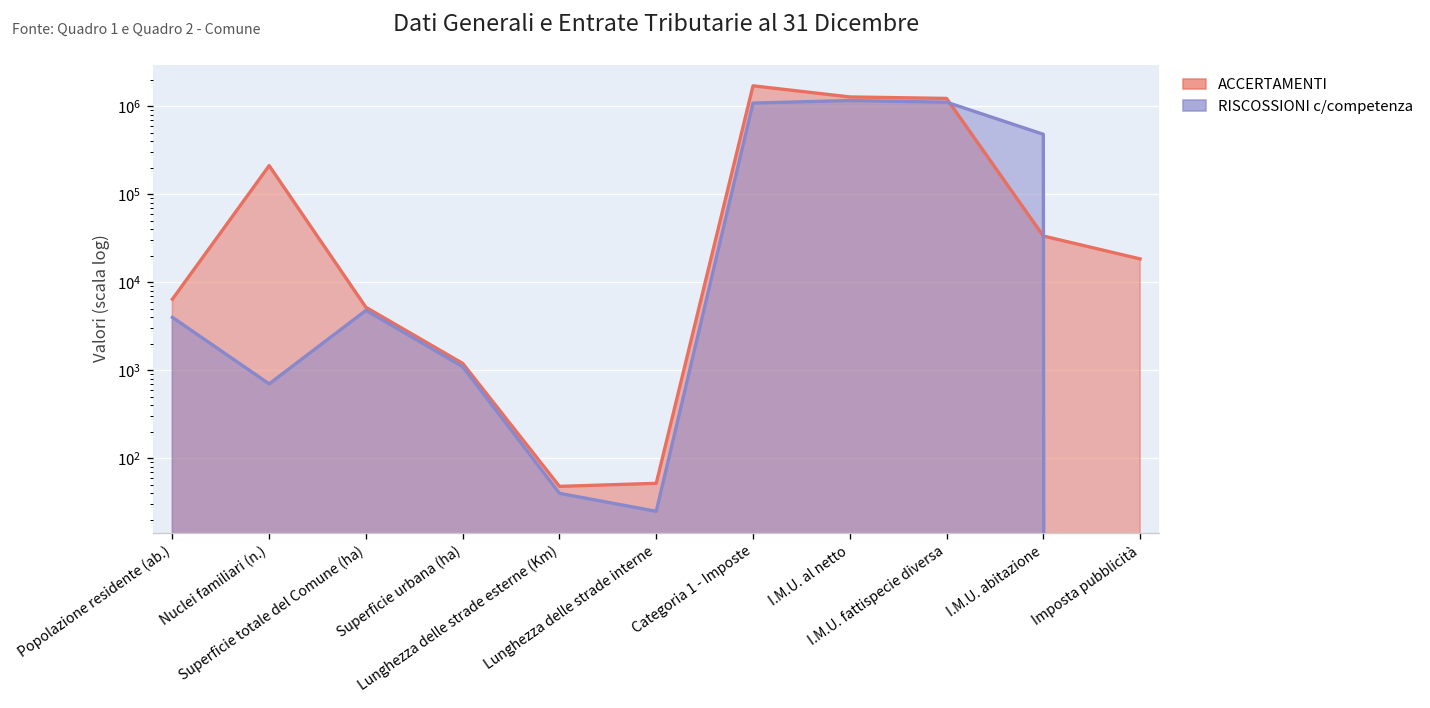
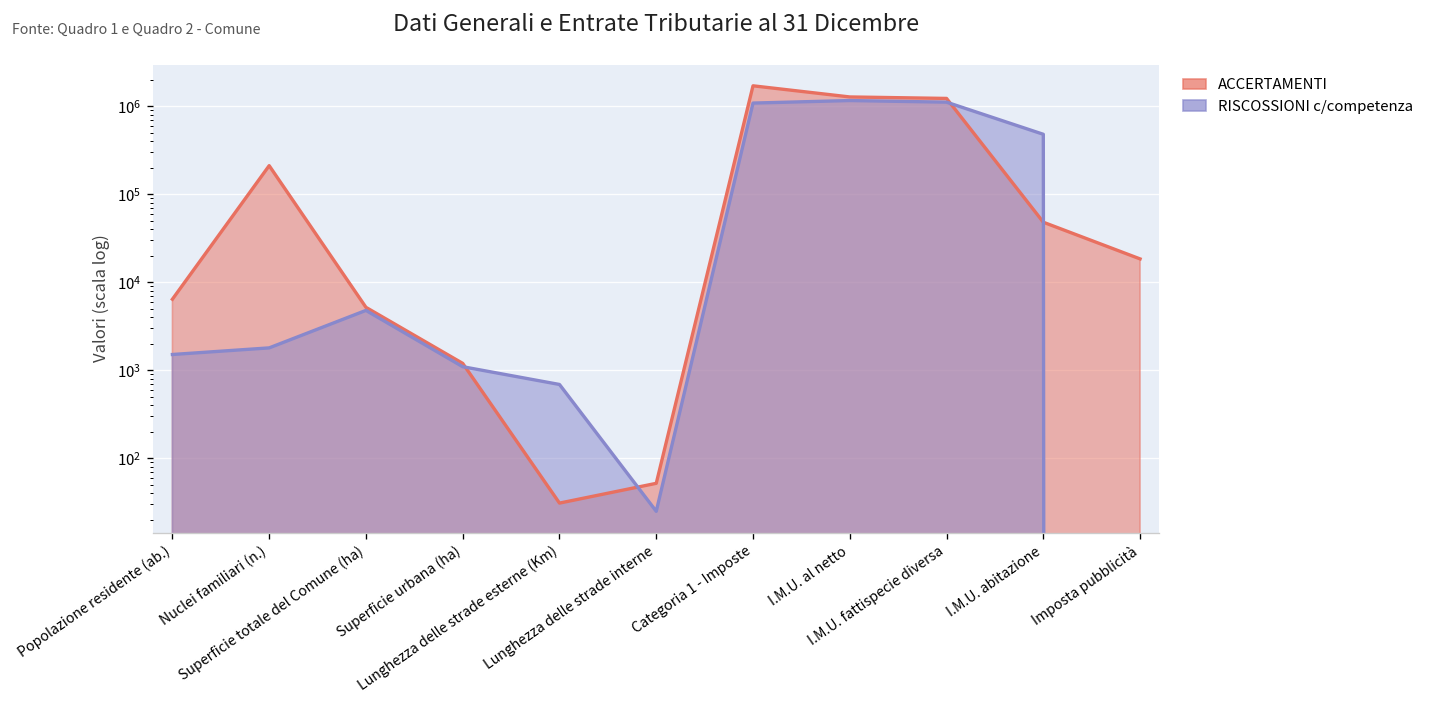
  {
    "ACCERTAMENTI": {
      "Popolazione residente (ab.)": 6000,
      "Nuclei familiari (n.)": 210000,
      "Superficie totale del Comune (ha)": 5000,
      "Superficie urbana (ha)": 1200,
-     "Lunghezza delle strade esterne (Km)": 50,
+     "Lunghezza delle strade esterne (Km)": 31,
      "Lunghezza delle strade interne": 50,
      "Categoria 1 - Imposte": 1700000,
      "I.M.U. al netto": 1300000,
      "I.M.U. fattispecie diversa": 1200000,
-     "I.M.U. abitazione": 30000,
+     "I.M.U. abitazione": 50000,
      "Imposta pubblicità": 18000
    },
    "RISCOSSIONI c/competenza": {
-     "Popolazione residente (ab.)": 4000,
-     "Nuclei familiari (n.)": 700,
+     "Popolazione residente (ab.)": 1500,
+     "Nuclei familiari (n.)": 1800,
      "Superficie totale del Comune (ha)": 5000,
      "Superficie urbana (ha)": 1100,
-     "Lunghezza delle strade esterne (Km)": 40,
+     "Lunghezza delle strade esterne (Km)": 700,
      "Lunghezza delle strade interne": 25,
      "Categoria 1 - Imposte": 1100000,
      "I.M.U. al netto": 1200000,
      "I.M.U. fattispecie diversa": 1100000,
      "I.M.U. abitazione": 500000
    }
  }
